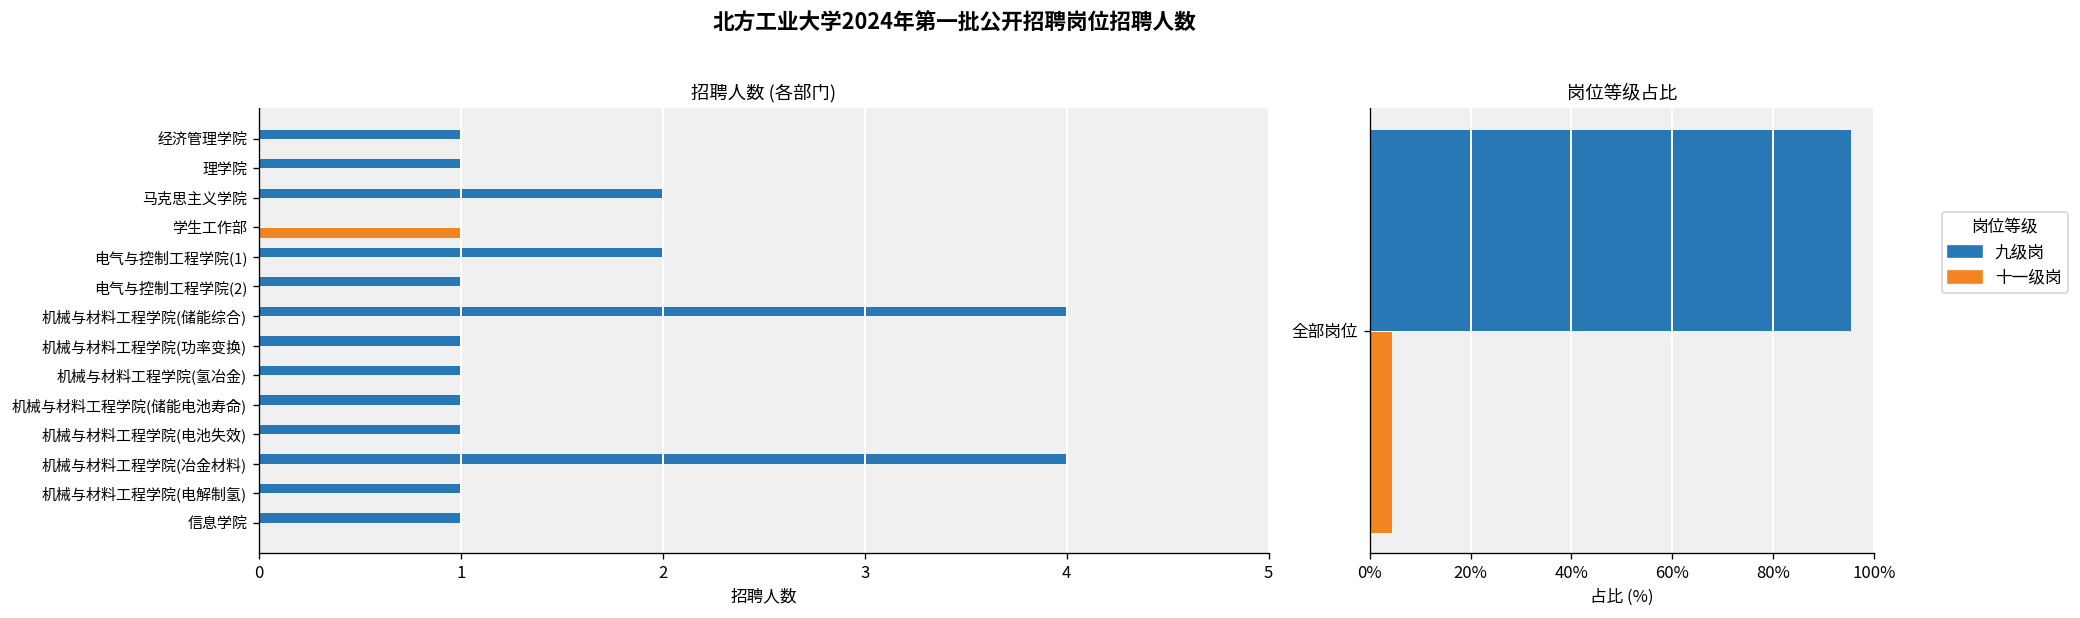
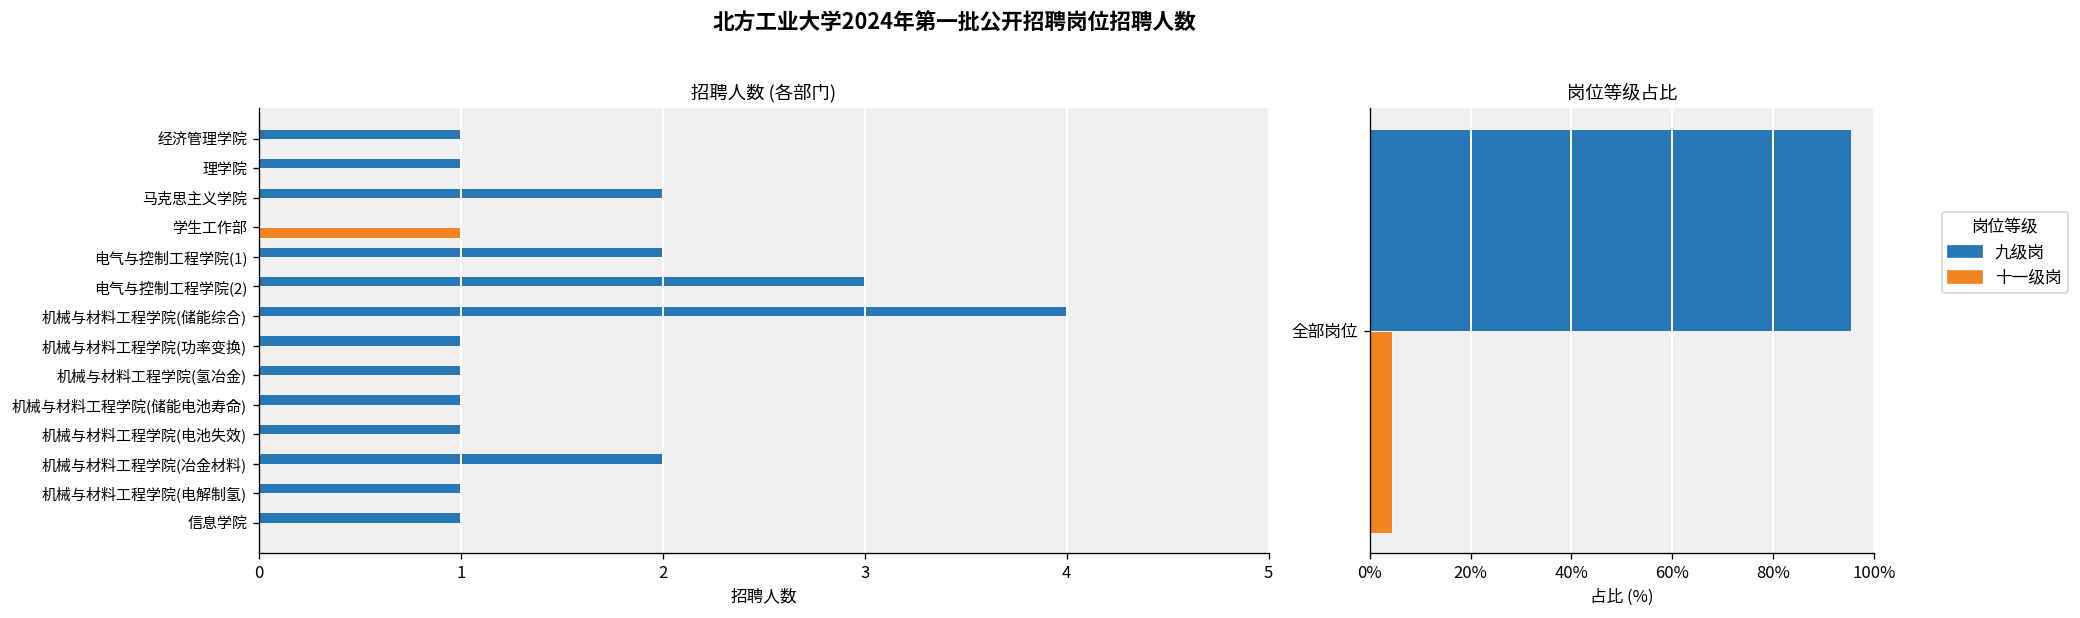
  {
    "招聘人数 (各部门)": {
      "九级岗": {
        "经济管理学院": 1,
        "理学院": 1,
        "马克思主义学院": 2,
        "学生工作部": 0,
        "电气与控制工程学院(1)": 2,
-       "电气与控制工程学院(2)": 1,
+       "电气与控制工程学院(2)": 3,
        "机械与材料工程学院(储能综合)": 4,
        "机械与材料工程学院(功率变换)": 1,
        "机械与材料工程学院(氢冶金)": 1,
        "机械与材料工程学院(储能电池寿命)": 1,
        "机械与材料工程学院(电池失效)": 1,
-       "机械与材料工程学院(冶金材料)": 4,
+       "机械与材料工程学院(冶金材料)": 2,
        "机械与材料工程学院(电解制氢)": 1,
        "信息学院": 1
      },
      "十一级岗": {
        "经济管理学院": 0,
        "理学院": 0,
        "马克思主义学院": 0,
        "学生工作部": 1,
        "电气与控制工程学院(1)": 0,
        "电气与控制工程学院(2)": 0,
        "机械与材料工程学院(储能综合)": 0,
        "机械与材料工程学院(功率变换)": 0,
        "机械与材料工程学院(氢冶金)": 0,
        "机械与材料工程学院(储能电池寿命)": 0,
        "机械与材料工程学院(电池失效)": 0,
        "机械与材料工程学院(冶金材料)": 0,
        "机械与材料工程学院(电解制氢)": 0,
        "信息学院": 0
      }
    }
  }
